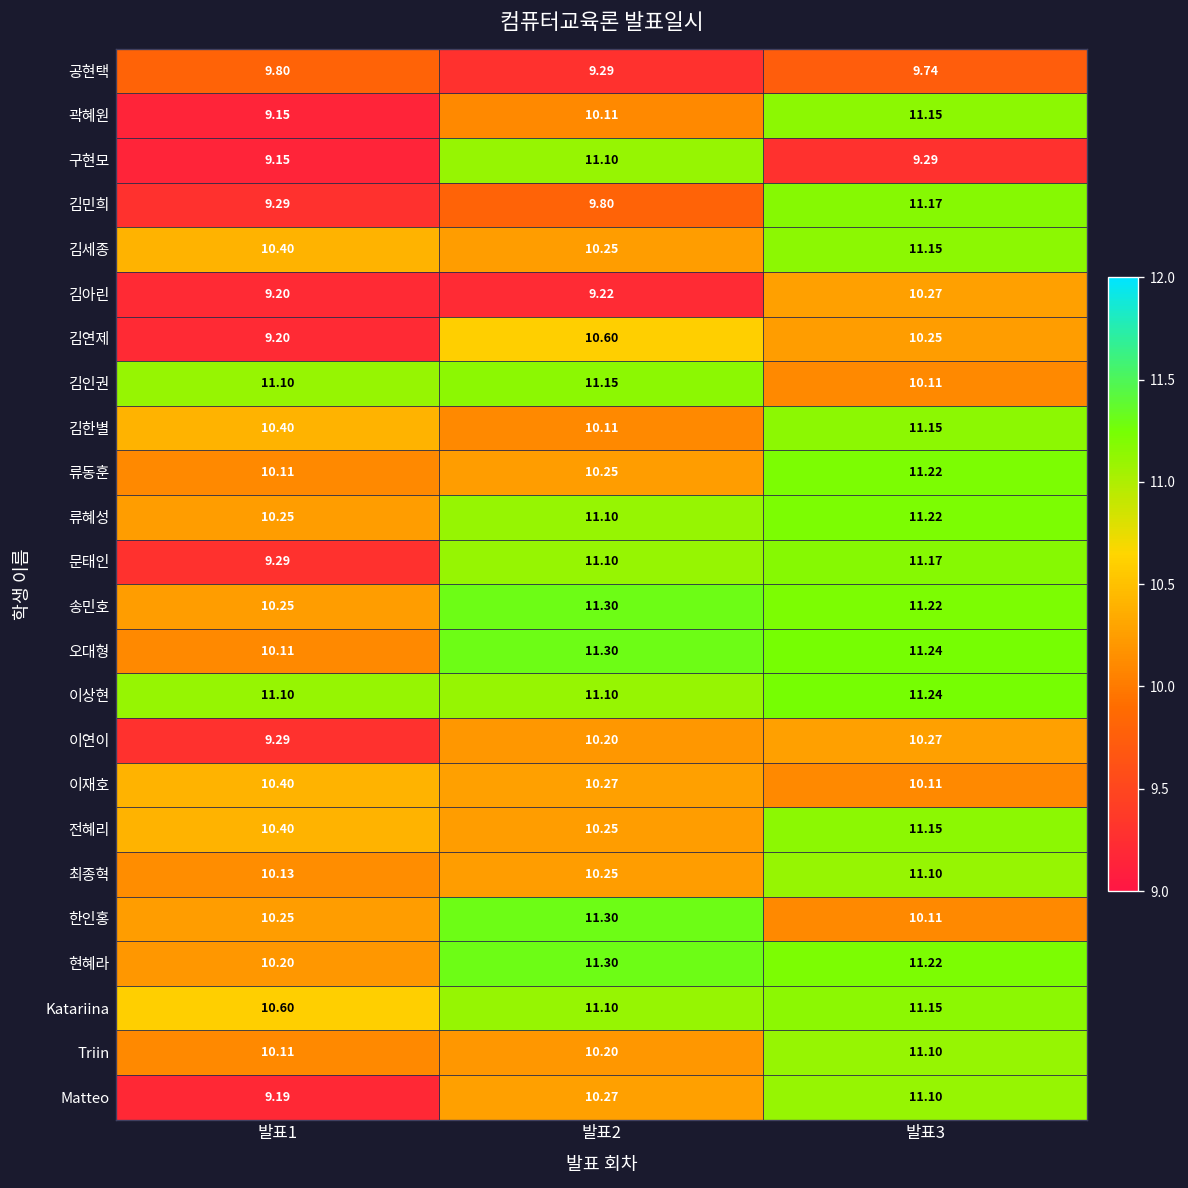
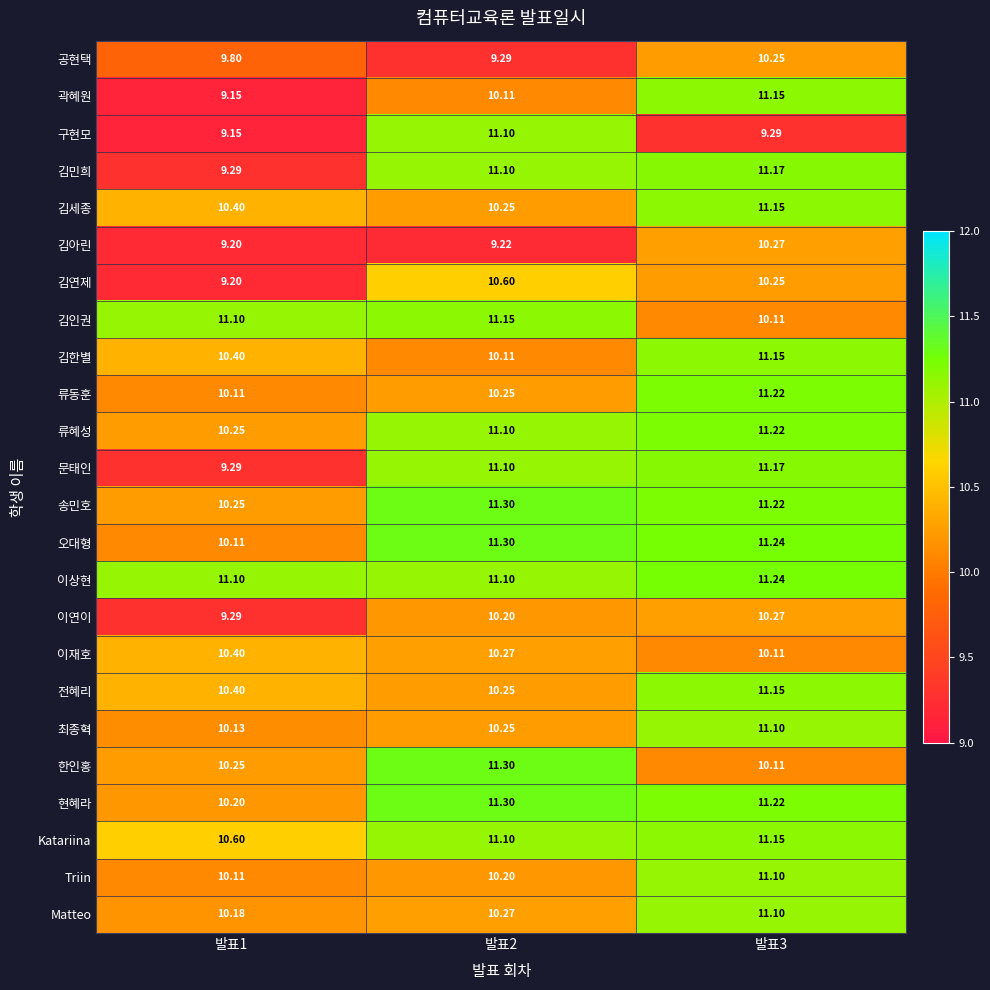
  {
    "공현택": {
      "발표1": 9.80,
      "발표2": 9.29,
-     "발표3": 9.74
+     "발표3": 10.25
    },
    "곽혜원": {
      "발표1": 9.15,
      "발표2": 10.11,
      "발표3": 11.15
    },
    "구현모": {
      "발표1": 9.15,
      "발표2": 11.10,
      "발표3": 9.29
    },
    "김민희": {
      "발표1": 9.29,
-     "발표2": 9.80,
+     "발표2": 11.10,
      "발표3": 11.17
    },
    "김세종": {
      "발표1": 10.40,
      "발표2": 10.25,
      "발표3": 11.15
    },
    "김아린": {
      "발표1": 9.20,
      "발표2": 9.22,
      "발표3": 10.27
    },
    "김연제": {
      "발표1": 9.20,
      "발표2": 10.60,
      "발표3": 10.25
    },
    "김인권": {
      "발표1": 11.10,
      "발표2": 11.15,
      "발표3": 10.11
    },
    "김한별": {
      "발표1": 10.40,
      "발표2": 10.11,
      "발표3": 11.15
    },
    "류동훈": {
      "발표1": 10.11,
      "발표2": 10.25,
      "발표3": 11.22
    },
    "류혜성": {
      "발표1": 10.25,
      "발표2": 11.10,
      "발표3": 11.22
    },
    "문태인": {
      "발표1": 9.29,
      "발표2": 11.10,
      "발표3": 11.17
    },
    "송민호": {
      "발표1": 10.25,
      "발표2": 11.30,
      "발표3": 11.22
    },
    "오대형": {
      "발표1": 10.11,
      "발표2": 11.30,
      "발표3": 11.24
    },
    "이상현": {
      "발표1": 11.10,
      "발표2": 11.10,
      "발표3": 11.24
    },
    "이연이": {
      "발표1": 9.29,
      "발표2": 10.20,
      "발표3": 10.27
    },
    "이재호": {
      "발표1": 10.40,
      "발표2": 10.27,
      "발표3": 10.11
    },
    "전혜리": {
      "발표1": 10.40,
      "발표2": 10.25,
      "발표3": 11.15
    },
    "최종혁": {
      "발표1": 10.13,
      "발표2": 10.25,
      "발표3": 11.10
    },
    "한인홍": {
      "발표1": 10.25,
      "발표2": 11.30,
      "발표3": 10.11
    },
    "현혜라": {
      "발표1": 10.20,
      "발표2": 11.30,
      "발표3": 11.22
    },
    "Katariina": {
      "발표1": 10.60,
      "발표2": 11.10,
      "발표3": 11.15
    },
    "Triin": {
      "발표1": 10.11,
      "발표2": 10.20,
      "발표3": 11.10
    },
    "Matteo": {
-     "발표1": 9.19,
+     "발표1": 10.18,
      "발표2": 10.27,
      "발표3": 11.10
    }
  }
